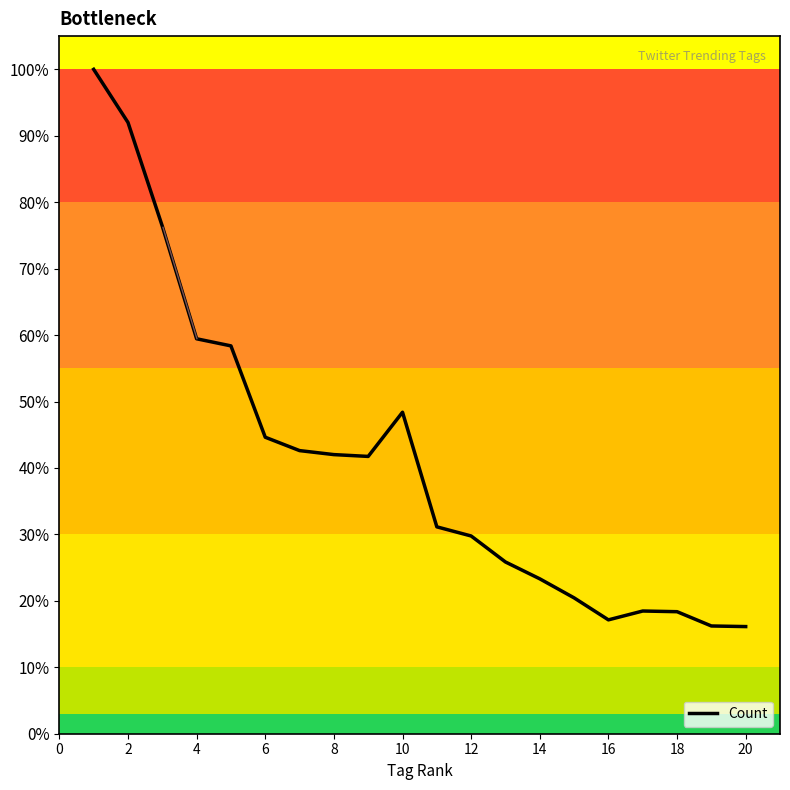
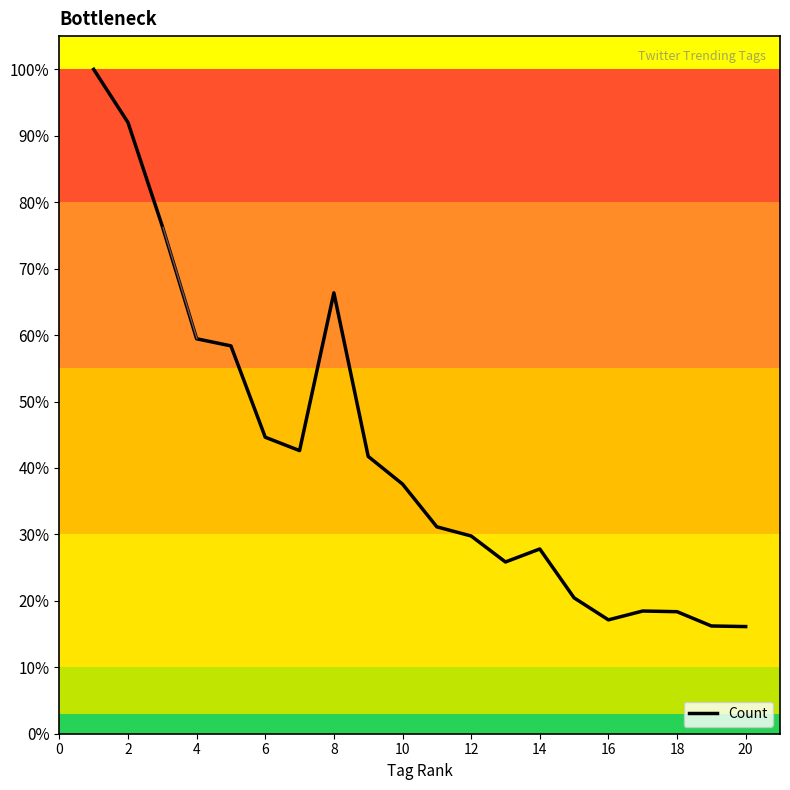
  {
    "Count": {
      "2": "92%",
      "6": "45%",
-     "8": "42%",
-     "10": "48%",
+     "8": "66%",
+     "10": "38%",
      "12": "30%",
-     "14": "23%",
+     "14": "28%",
      "16": "17%",
      "18": "18%",
      "20": "16%"
    }
  }
